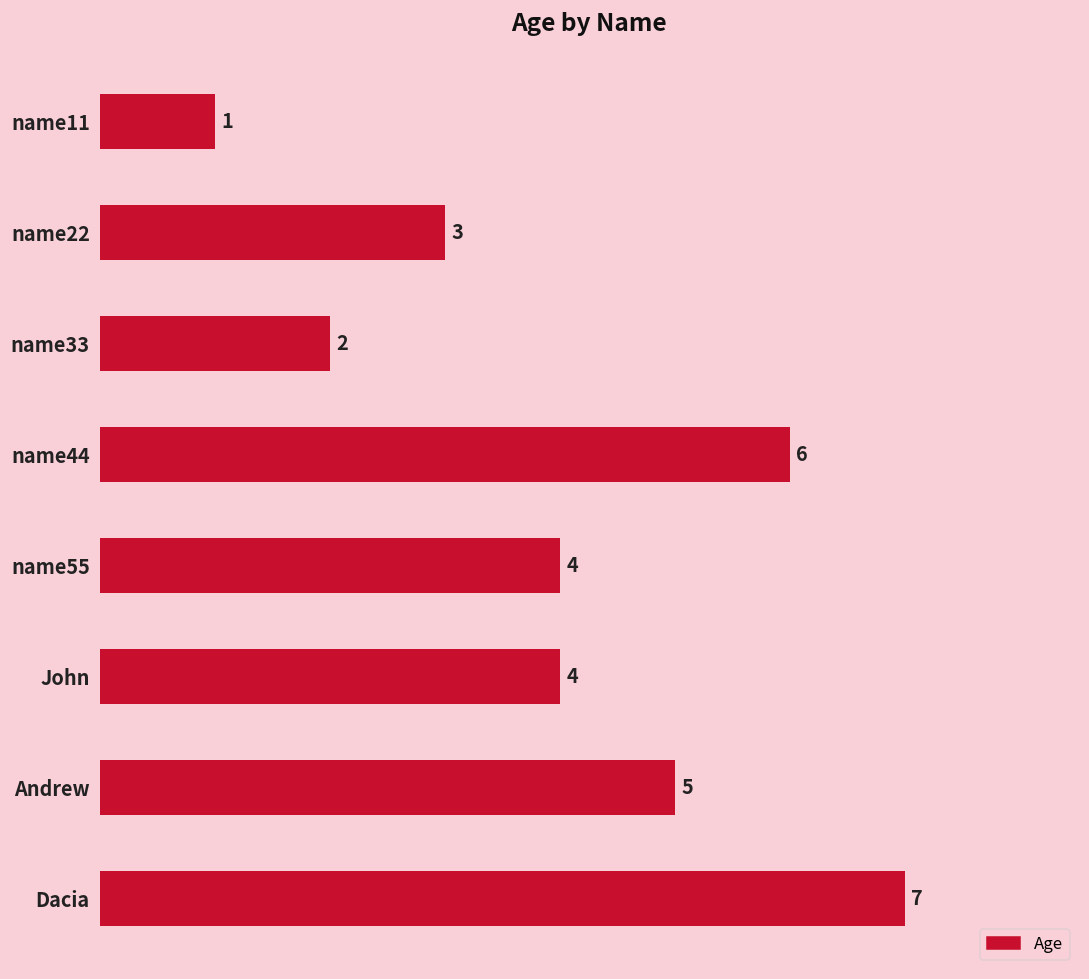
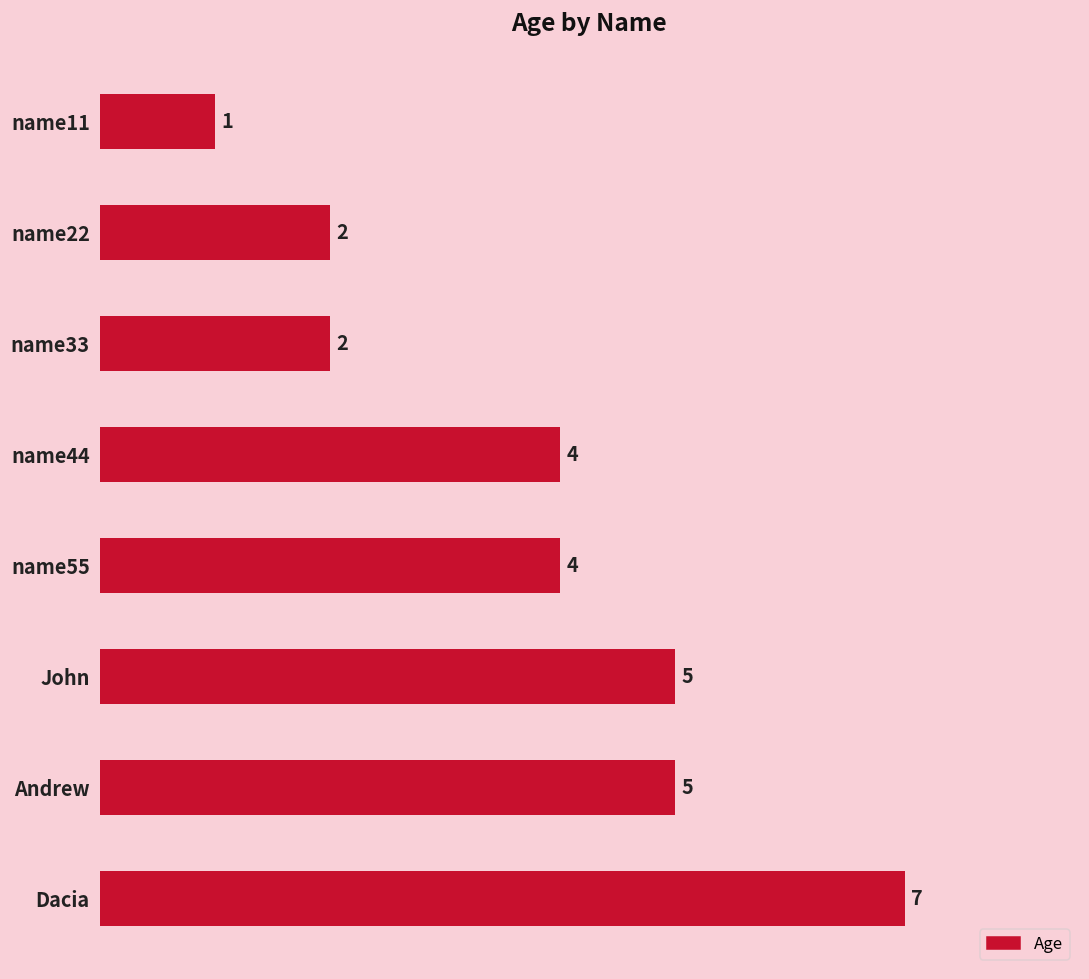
  {
    "name11": 1,
-   "name22": 3,
+   "name22": 2,
    "name33": 2,
-   "name44": 6,
+   "name44": 4,
    "name55": 4,
-   "John": 4,
+   "John": 5,
    "Andrew": 5,
    "Dacia": 7
  }
